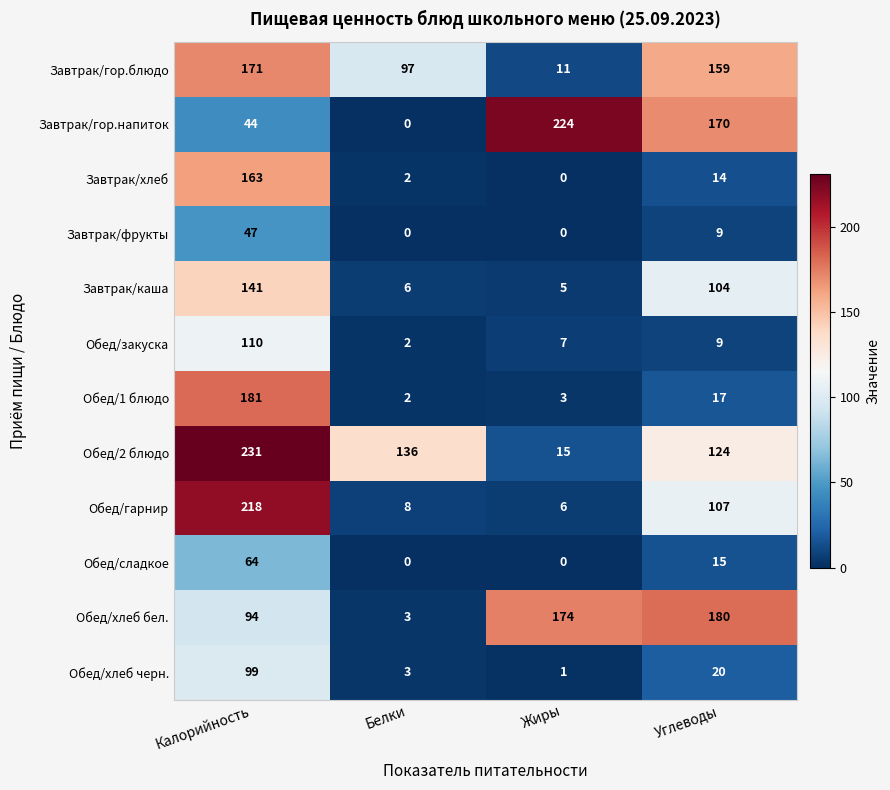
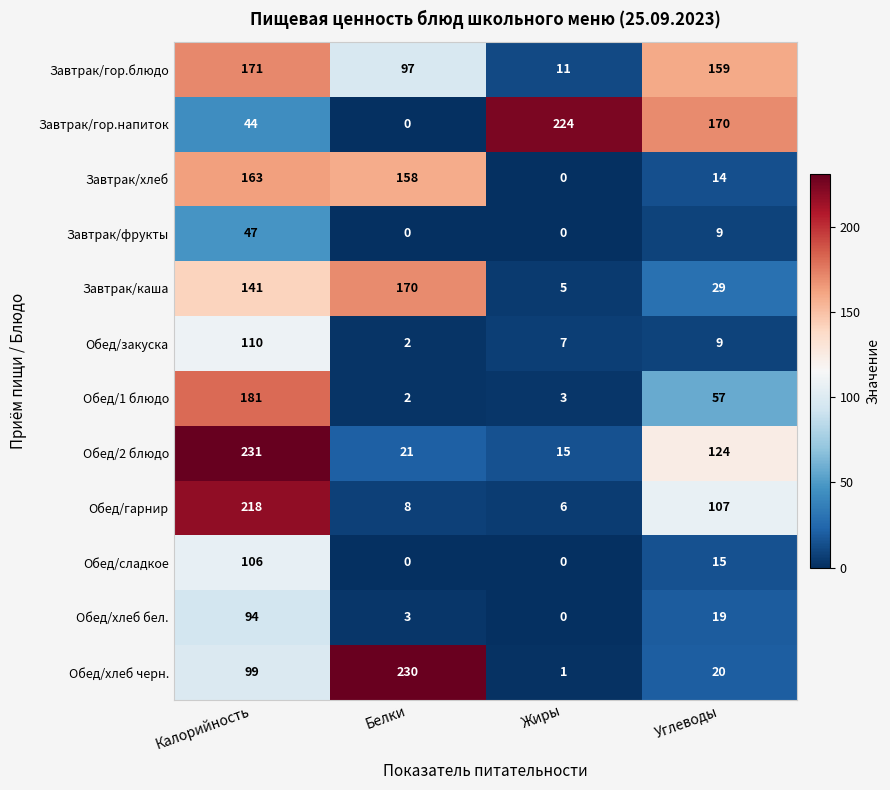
  {
    "Завтрак/гор.блюдо": {
      "Калорийность": 171,
      "Белки": 97,
      "Жиры": 11,
      "Углеводы": 159
    },
    "Завтрак/гор.напиток": {
      "Калорийность": 44,
      "Белки": 0,
      "Жиры": 224,
      "Углеводы": 170
    },
    "Завтрак/хлеб": {
      "Калорийность": 163,
-     "Белки": 2,
+     "Белки": 158,
      "Жиры": 0,
      "Углеводы": 14
    },
    "Завтрак/фрукты": {
      "Калорийность": 47,
      "Белки": 0,
      "Жиры": 0,
      "Углеводы": 9
    },
    "Завтрак/каша": {
      "Калорийность": 141,
-     "Белки": 6,
+     "Белки": 170,
      "Жиры": 5,
-     "Углеводы": 104
+     "Углеводы": 29
    },
    "Обед/закуска": {
      "Калорийность": 110,
      "Белки": 2,
      "Жиры": 7,
      "Углеводы": 9
    },
    "Обед/1 блюдо": {
      "Калорийность": 181,
      "Белки": 2,
      "Жиры": 3,
-     "Углеводы": 17
+     "Углеводы": 57
    },
    "Обед/2 блюдо": {
      "Калорийность": 231,
-     "Белки": 136,
+     "Белки": 21,
      "Жиры": 15,
      "Углеводы": 124
    },
    "Обед/гарнир": {
      "Калорийность": 218,
      "Белки": 8,
      "Жиры": 6,
      "Углеводы": 107
    },
    "Обед/сладкое": {
-     "Калорийность": 64,
+     "Калорийность": 106,
      "Белки": 0,
      "Жиры": 0,
      "Углеводы": 15
    },
    "Обед/хлеб бел.": {
      "Калорийность": 94,
      "Белки": 3,
-     "Жиры": 174,
-     "Углеводы": 180
+     "Жиры": 0,
+     "Углеводы": 19
    },
    "Обед/хлеб черн.": {
      "Калорийность": 99,
-     "Белки": 3,
+     "Белки": 230,
      "Жиры": 1,
      "Углеводы": 20
    }
  }
